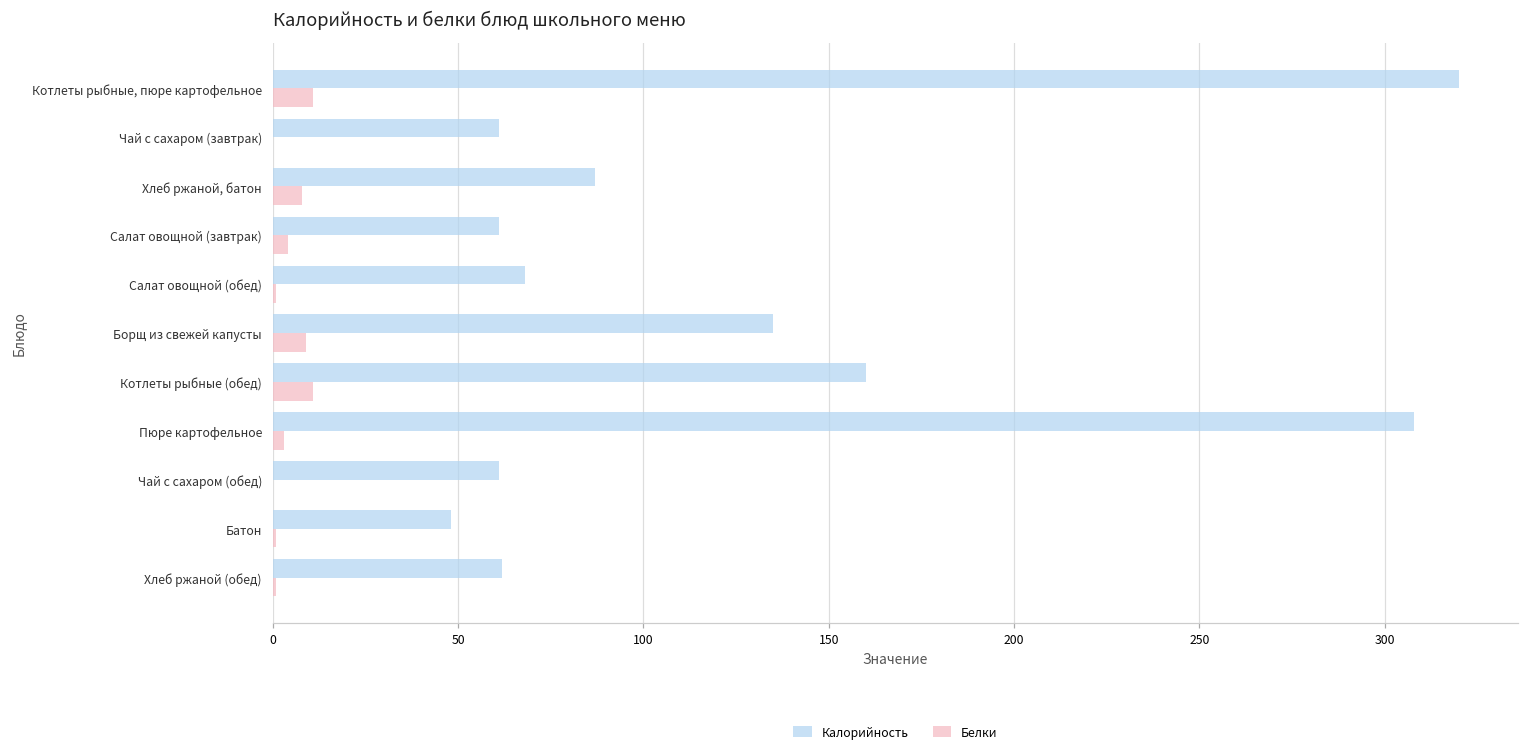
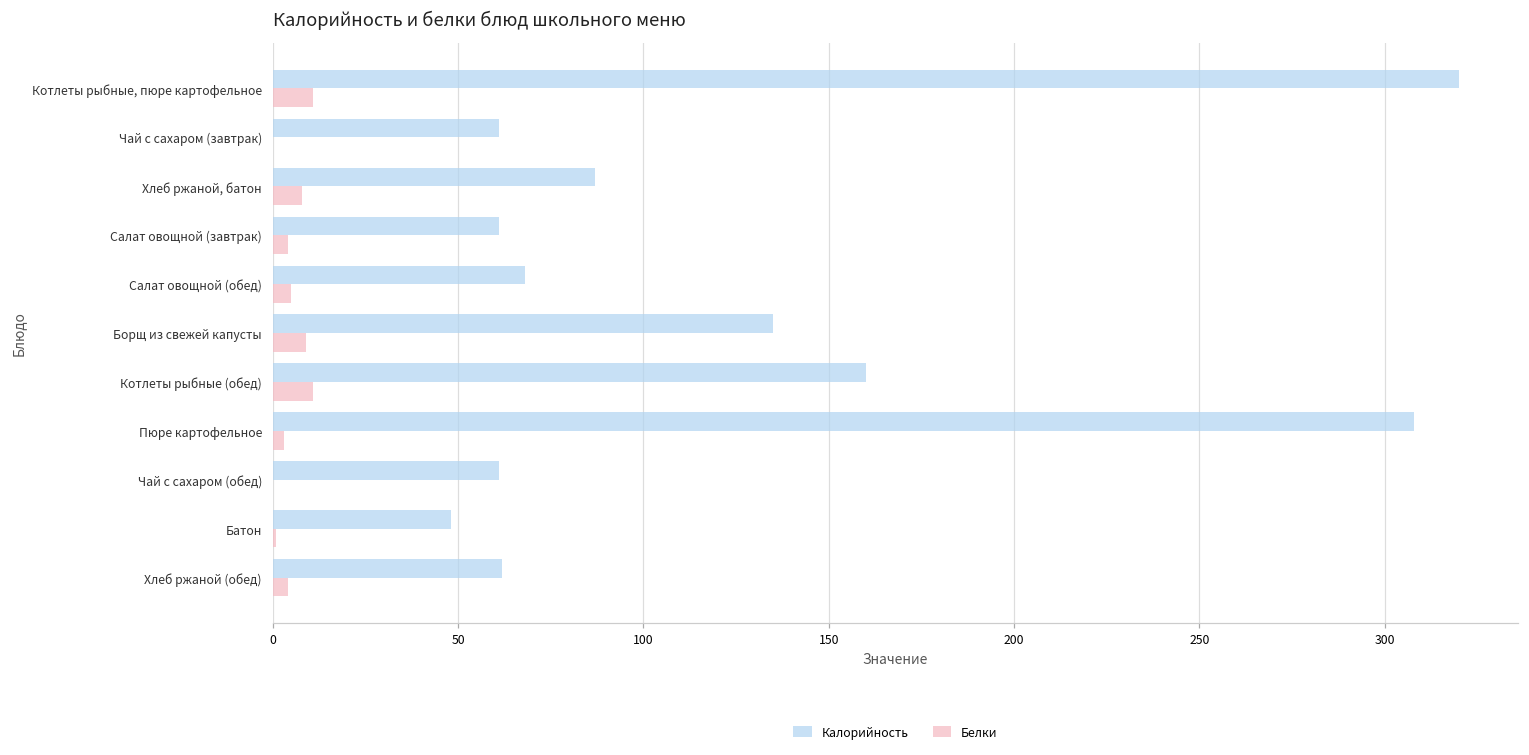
  {
    "Калорийность": {
      "Котлеты рыбные, пюре картофельное": 320,
      "Чай с сахаром (завтрак)": 61,
      "Хлеб ржаной, батон": 87,
      "Салат овощной (завтрак)": 61,
      "Салат овощной (обед)": 68,
      "Борщ из свежей капусты": 135,
      "Котлеты рыбные (обед)": 160,
      "Пюре картофельное": 308,
      "Чай с сахаром (обед)": 61,
      "Батон": 48,
      "Хлеб ржаной (обед)": 62
    },
    "Белки": {
      "Котлеты рыбные, пюре картофельное": 11,
      "Чай с сахаром (завтрак)": 0,
      "Хлеб ржаной, батон": 8,
      "Салат овощной (завтрак)": 4,
-     "Салат овощной (обед)": 1,
+     "Салат овощной (обед)": 5,
      "Борщ из свежей капусты": 9,
      "Котлеты рыбные (обед)": 11,
      "Пюре картофельное": 3,
      "Чай с сахаром (обед)": 0,
      "Батон": 1,
-     "Хлеб ржаной (обед)": 1
+     "Хлеб ржаной (обед)": 4
    }
  }
